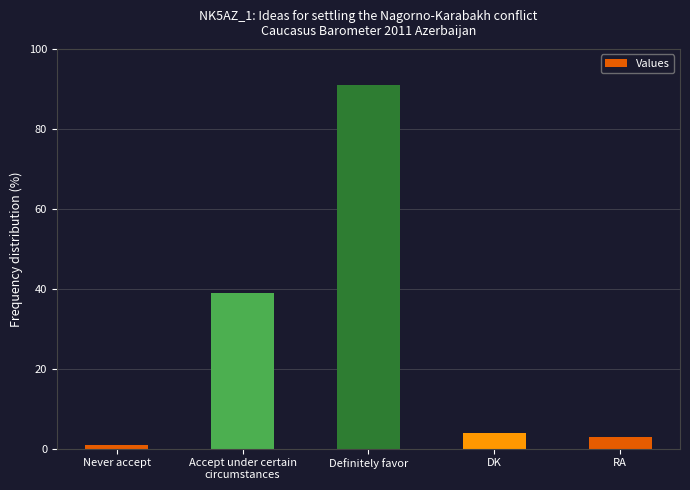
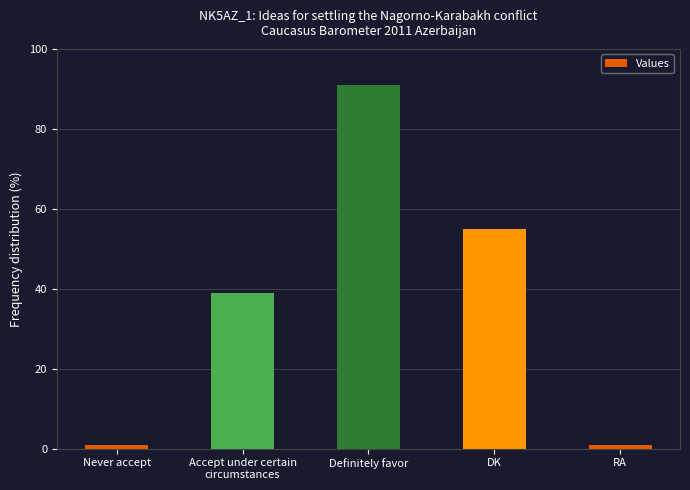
  {
    "Never accept": 1,
    "Accept under certain circumstances": 39,
    "Definitely favor": 91,
-   "DK": 4,
-   "RA": 3
+   "DK": 55,
+   "RA": 1
  }
